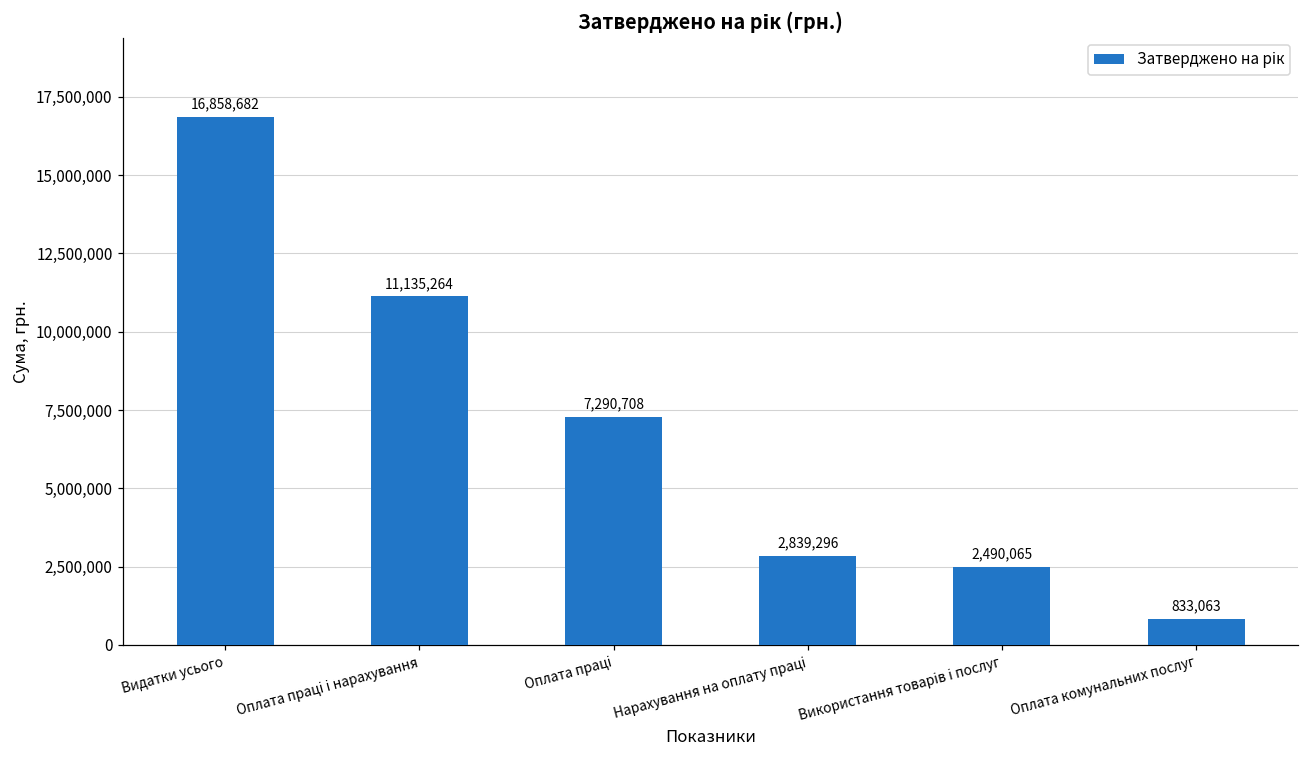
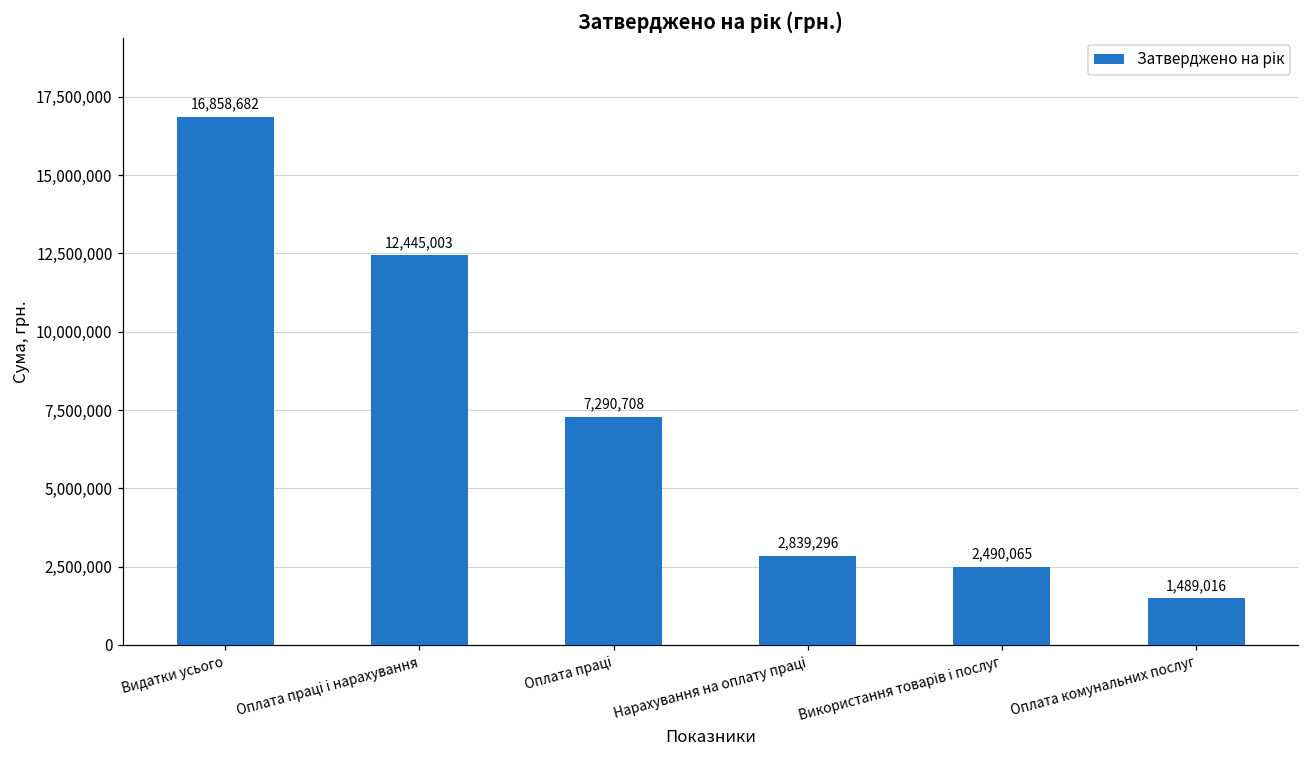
  {
    "Видатки усього": "16,858,682",
-   "Оплата праці і нарахування": "11,135,264",
+   "Оплата праці і нарахування": "12,445,003",
    "Оплата праці": "7,290,708",
    "Нарахування на оплату праці": "2,839,296",
    "Використання товарів і послуг": "2,490,065",
-   "Оплата комунальних послуг": "833,063"
+   "Оплата комунальних послуг": "1,489,016"
  }
